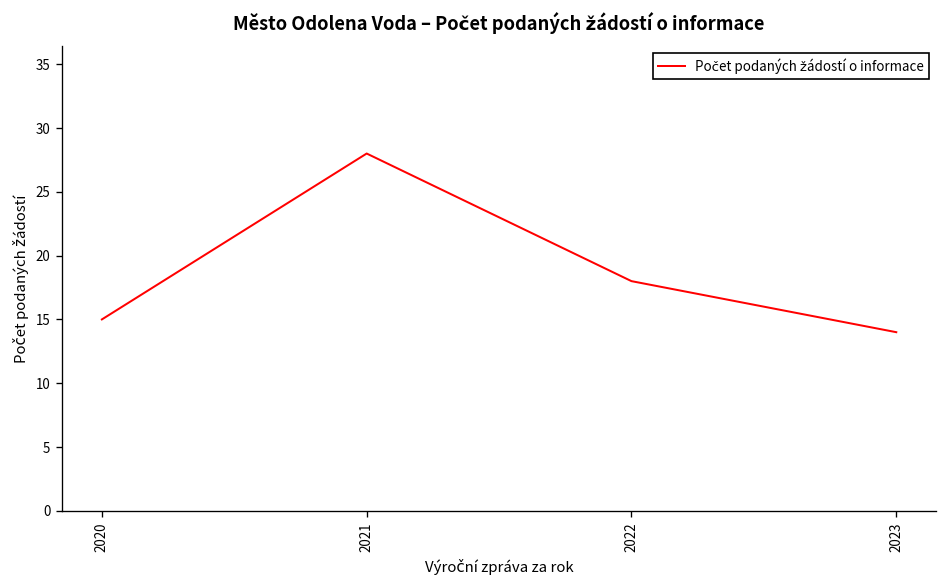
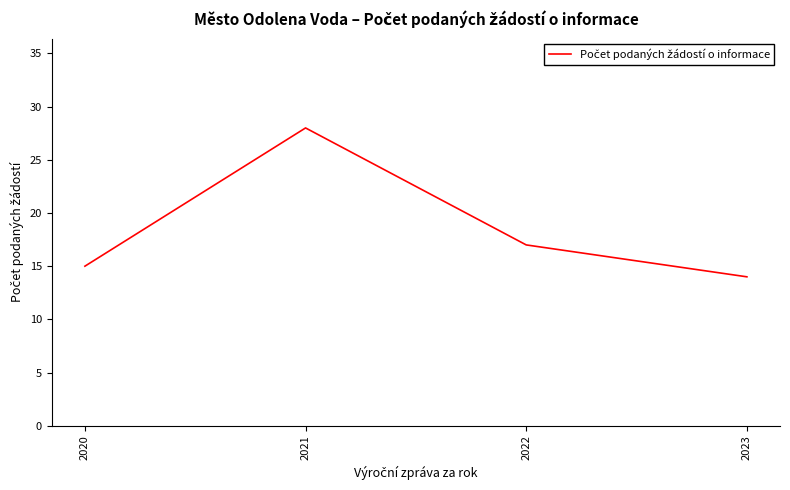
  {
    "2020": 15,
    "2021": 28,
-   "2022": 18,
+   "2022": 17,
    "2023": 14
  }
